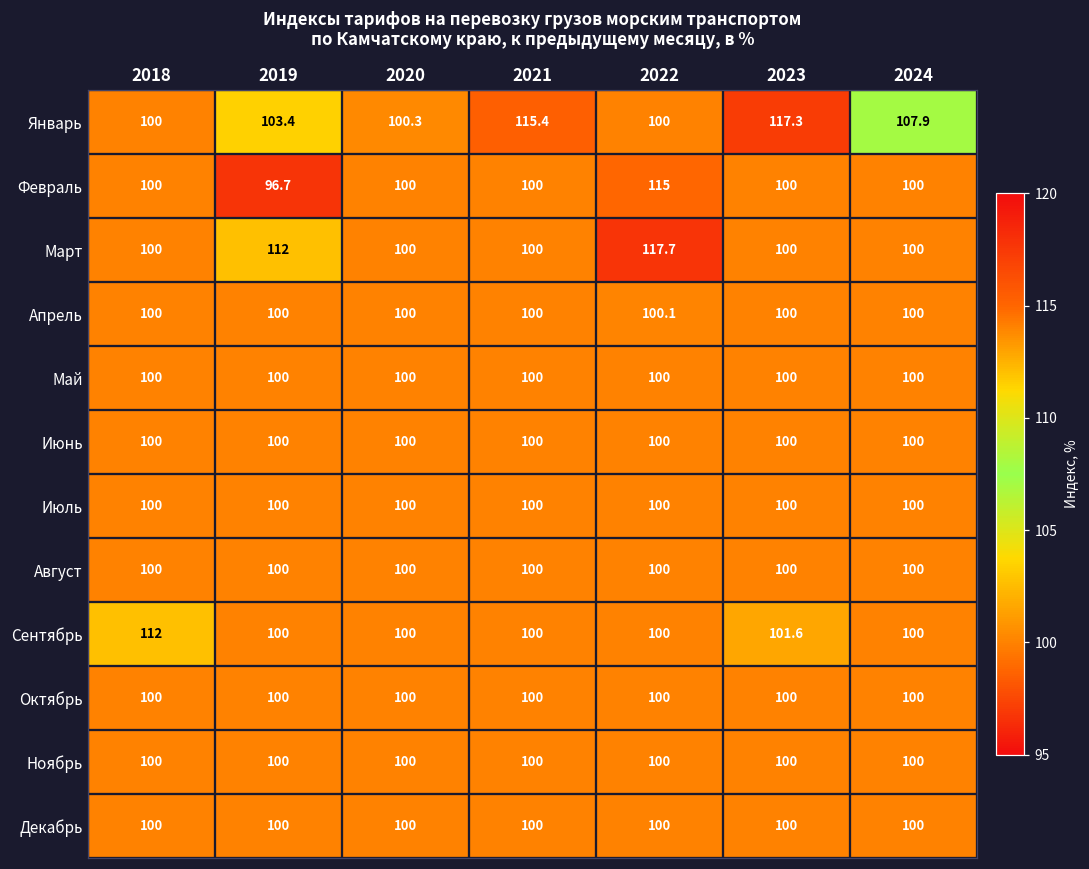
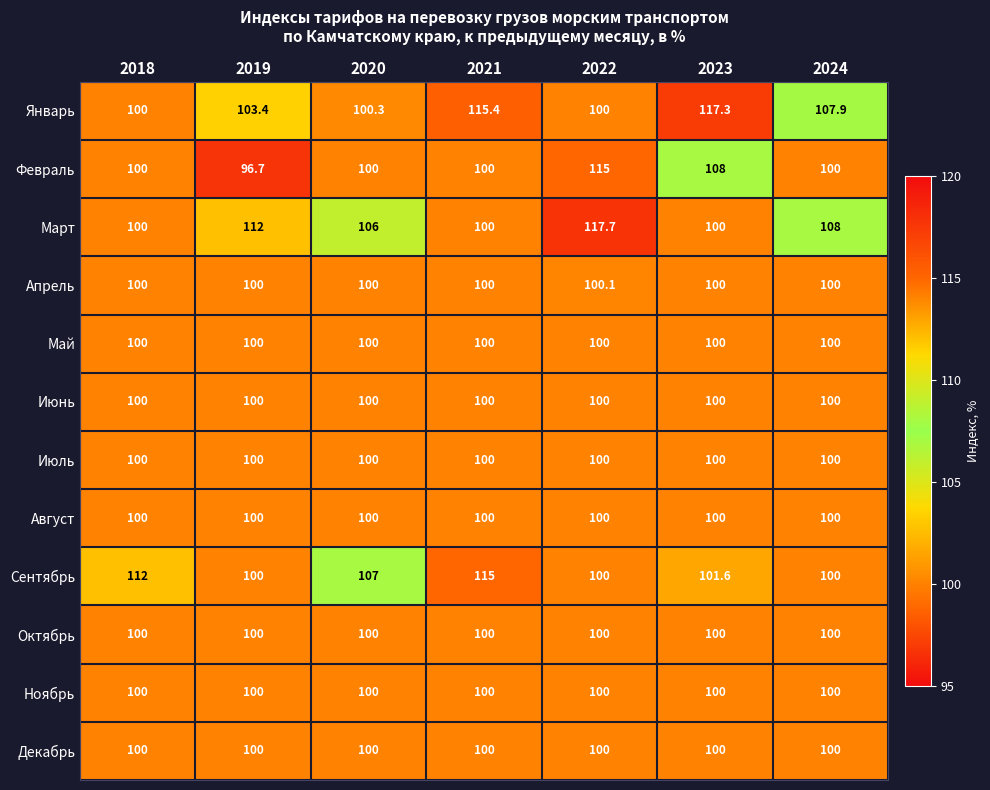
  {
    "Январь": {
      "2018": 100,
      "2019": 103.4,
      "2020": 100.3,
      "2021": 115.4,
      "2022": 100,
      "2023": 117.3,
      "2024": 107.9
    },
    "Февраль": {
      "2018": 100,
      "2019": 96.7,
      "2020": 100,
      "2021": 100,
      "2022": 115,
-     "2023": 100,
+     "2023": 108,
      "2024": 100
    },
    "Март": {
      "2018": 100,
      "2019": 112,
-     "2020": 100,
+     "2020": 106,
      "2021": 100,
      "2022": 117.7,
      "2023": 100,
-     "2024": 100
+     "2024": 108
    },
    "Апрель": {
      "2018": 100,
      "2019": 100,
      "2020": 100,
      "2021": 100,
      "2022": 100.1,
      "2023": 100,
      "2024": 100
    },
    "Май": {
      "2018": 100,
      "2019": 100,
      "2020": 100,
      "2021": 100,
      "2022": 100,
      "2023": 100,
      "2024": 100
    },
    "Июнь": {
      "2018": 100,
      "2019": 100,
      "2020": 100,
      "2021": 100,
      "2022": 100,
      "2023": 100,
      "2024": 100
    },
    "Июль": {
      "2018": 100,
      "2019": 100,
      "2020": 100,
      "2021": 100,
      "2022": 100,
      "2023": 100,
      "2024": 100
    },
    "Август": {
      "2018": 100,
      "2019": 100,
      "2020": 100,
      "2021": 100,
      "2022": 100,
      "2023": 100,
      "2024": 100
    },
    "Сентябрь": {
      "2018": 112,
      "2019": 100,
-     "2020": 100,
-     "2021": 100,
+     "2020": 107,
+     "2021": 115,
      "2022": 100,
      "2023": 101.6,
      "2024": 100
    },
    "Октябрь": {
      "2018": 100,
      "2019": 100,
      "2020": 100,
      "2021": 100,
      "2022": 100,
      "2023": 100,
      "2024": 100
    },
    "Ноябрь": {
      "2018": 100,
      "2019": 100,
      "2020": 100,
      "2021": 100,
      "2022": 100,
      "2023": 100,
      "2024": 100
    },
    "Декабрь": {
      "2018": 100,
      "2019": 100,
      "2020": 100,
      "2021": 100,
      "2022": 100,
      "2023": 100,
      "2024": 100
    }
  }
